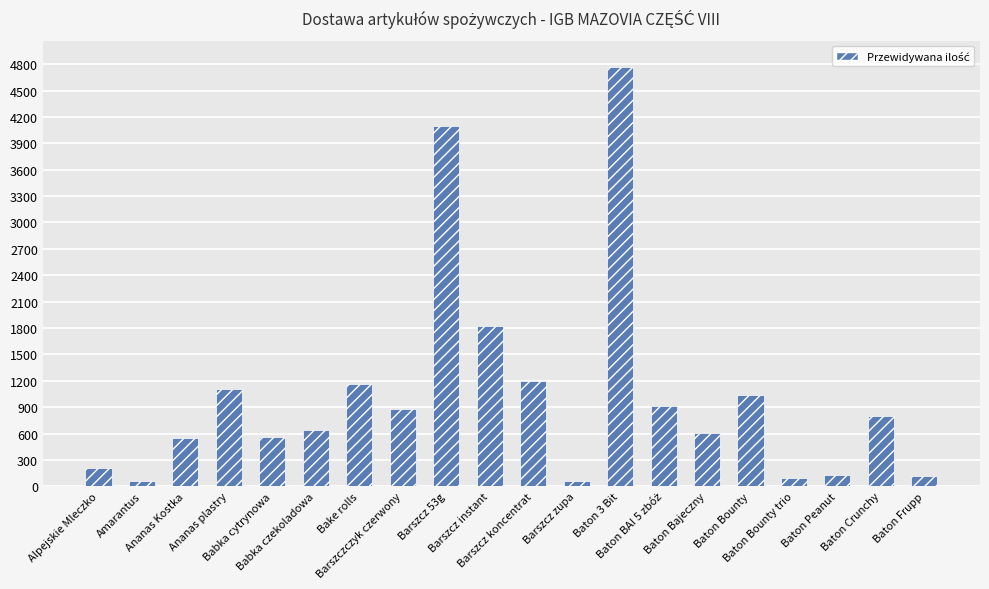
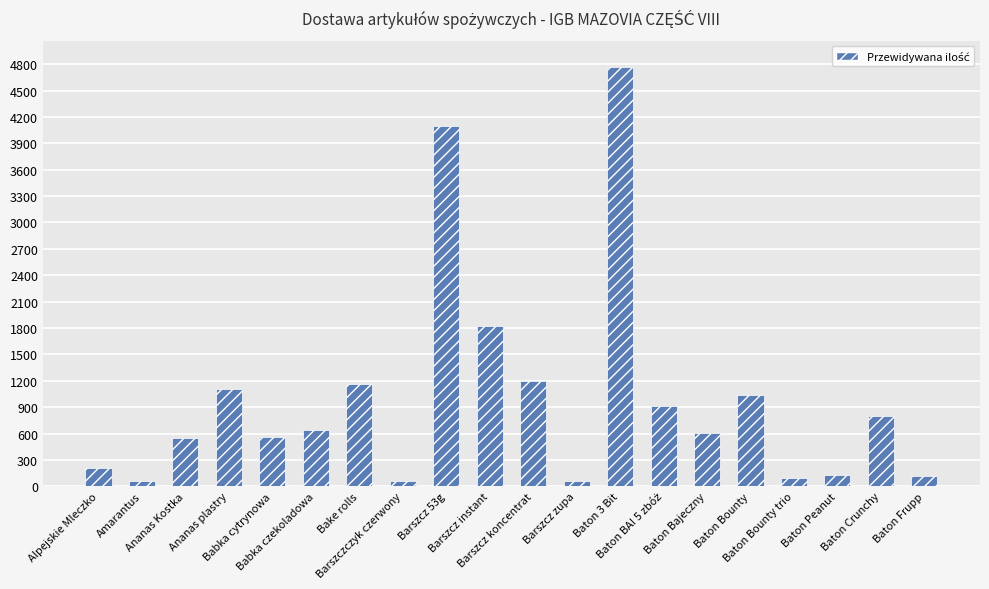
  {
    "Alpejskie Mleczko": 200,
    "Amarantus": 100,
    "Ananas Kostka": 500,
    "Ananas plastry": 1100,
    "Babka cytrynowa": 600,
    "Babka czekoladowa": 600,
    "Bake rolls": 1200,
-   "Barszczczyk czerwony": 900,
+   "Barszczczyk czerwony": 100,
    "Barszcz 53g": 4100,
    "Barszcz instant": 1800,
    "Barszcz koncentrat": 1200,
    "Barszcz zupa": 100,
    "Baton 3 Bit": 4800,
    "Baton BA! 5 zbóż": 900,
    "Baton Bajeczny": 600,
    "Baton Bounty": 1000,
    "Baton Bounty trio": 100,
    "Baton Peanut": 100,
    "Baton Crunchy": 800,
    "Baton Frupp": 100
  }
